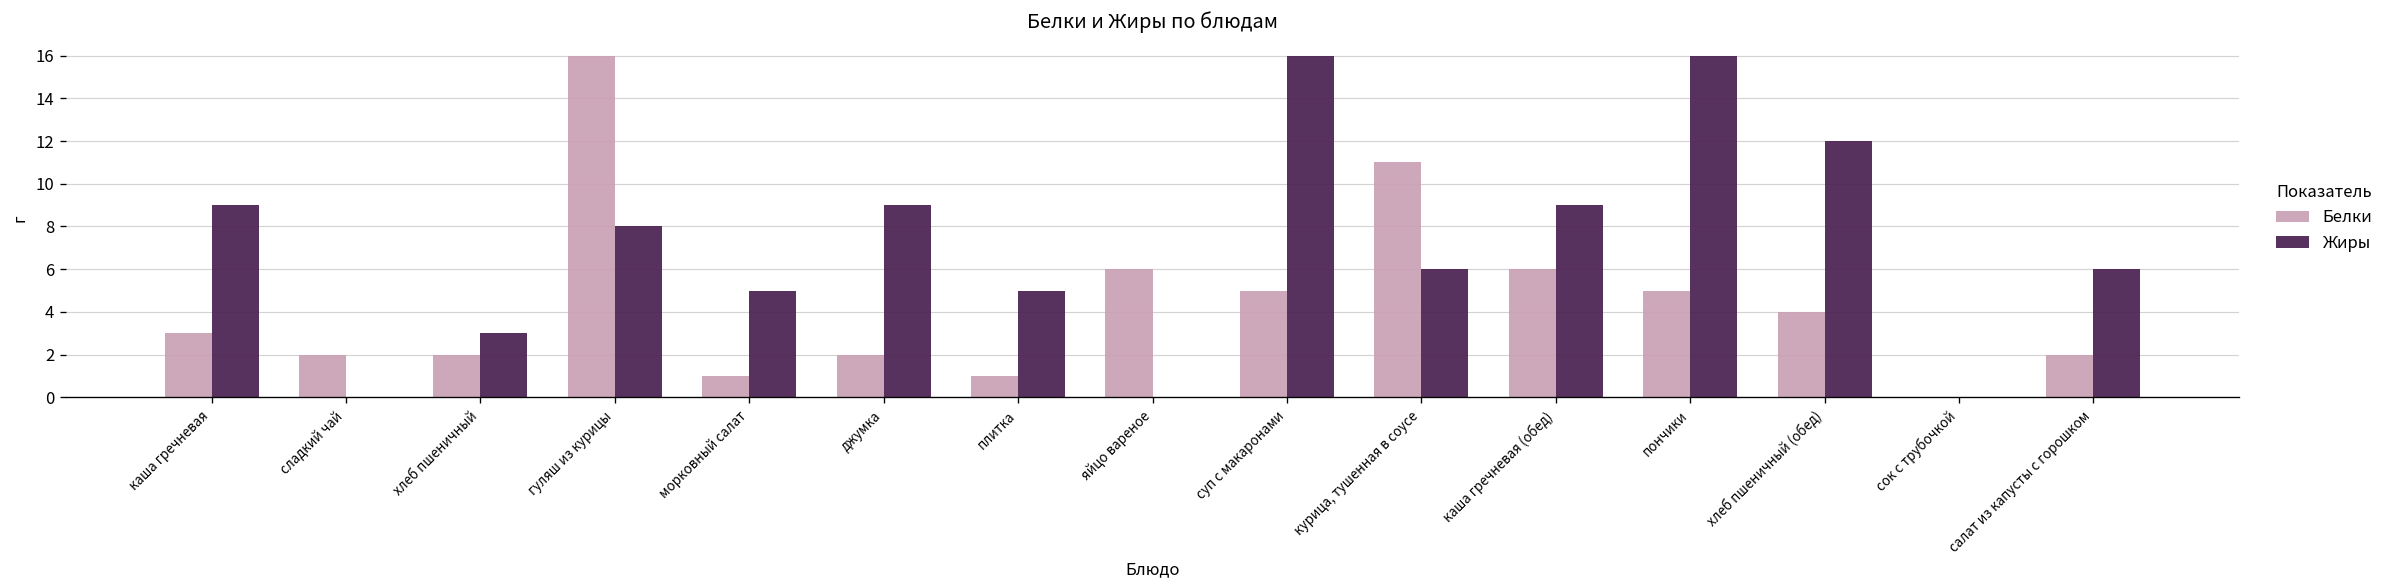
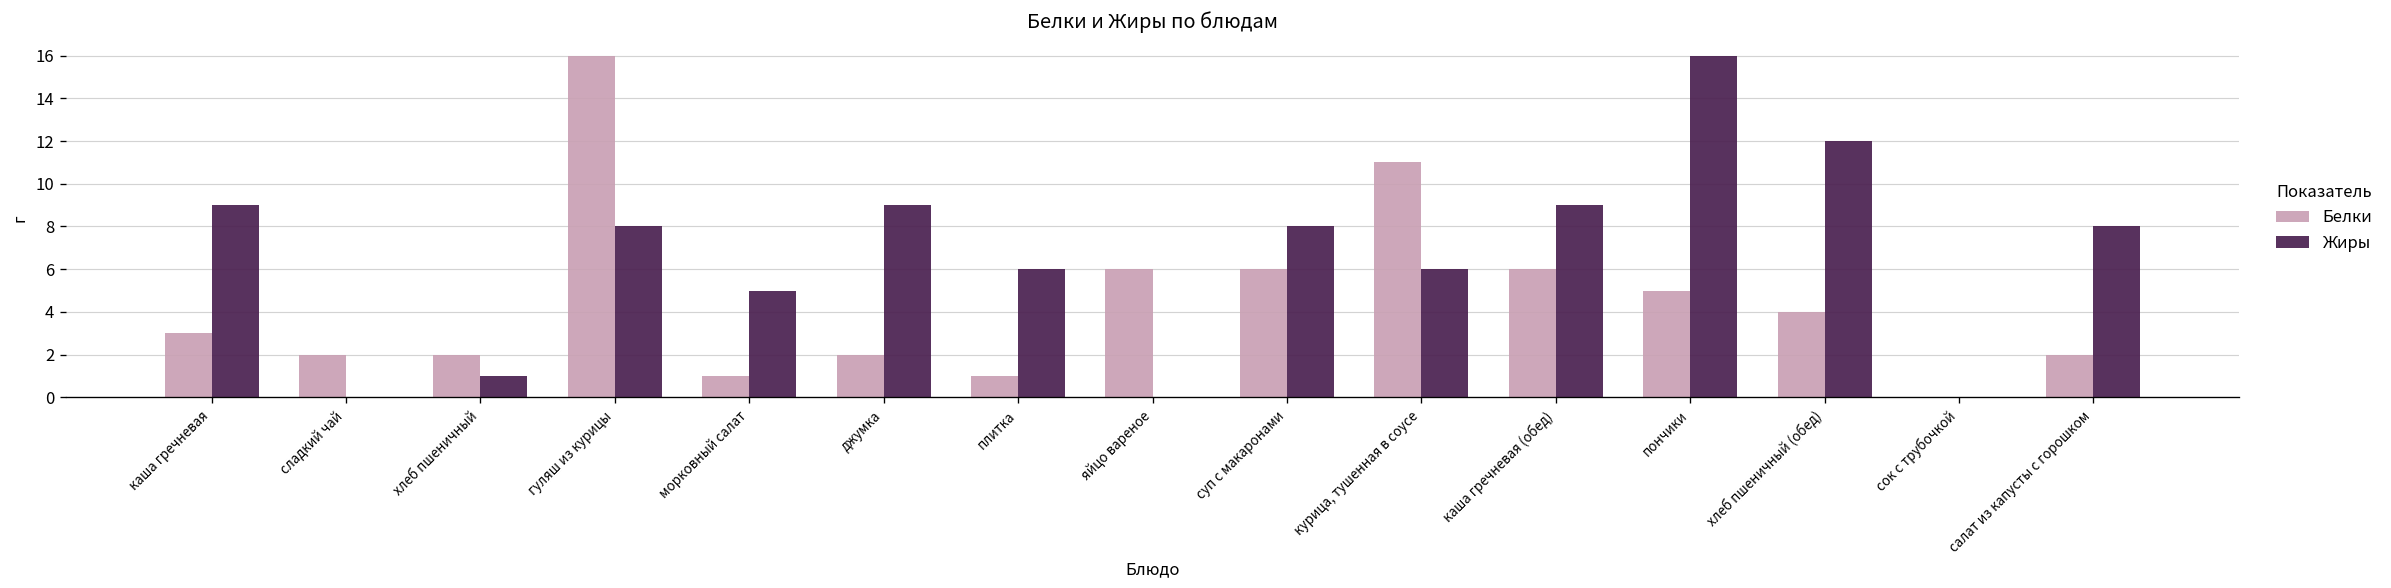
  {
    "Белки": {
      "каша гречневая": 3,
      "сладкий чай": 2,
      "хлеб пшеничный": 2,
      "гуляш из курицы": 16,
      "морковный салат": 1,
      "джумка": 2,
      "плитка": 1,
      "яйцо вареное": 6,
-     "суп с макаронами": 5,
+     "суп с макаронами": 6,
      "курица, тушенная в соусе": 11,
      "каша гречневая (обед)": 6,
      "пончики": 5,
      "хлеб пшеничный (обед)": 4,
      "сок с трубочкой": 0,
      "салат из капусты с горошком": 2
    },
    "Жиры": {
      "каша гречневая": 9,
      "сладкий чай": 0,
-     "хлеб пшеничный": 3,
+     "хлеб пшеничный": 1,
      "гуляш из курицы": 8,
      "морковный салат": 5,
      "джумка": 9,
-     "плитка": 5,
+     "плитка": 6,
      "яйцо вареное": 0,
-     "суп с макаронами": 16,
+     "суп с макаронами": 8,
      "курица, тушенная в соусе": 6,
      "каша гречневая (обед)": 9,
      "пончики": 16,
      "хлеб пшеничный (обед)": 12,
      "сок с трубочкой": 0,
-     "салат из капусты с горошком": 6
+     "салат из капусты с горошком": 8
    }
  }
